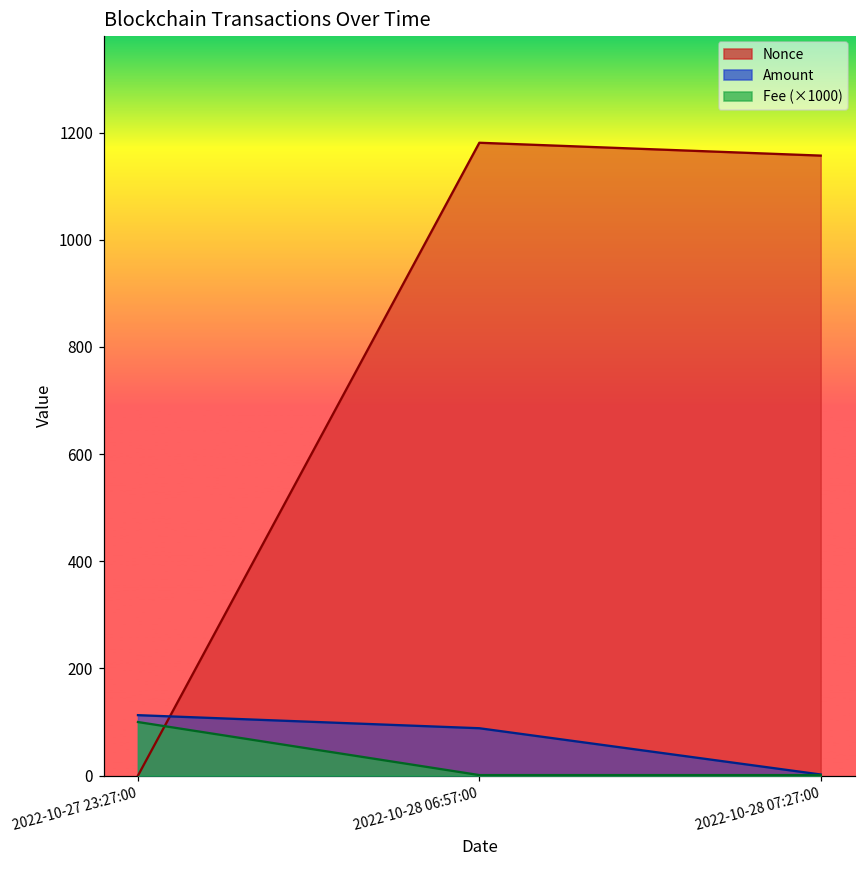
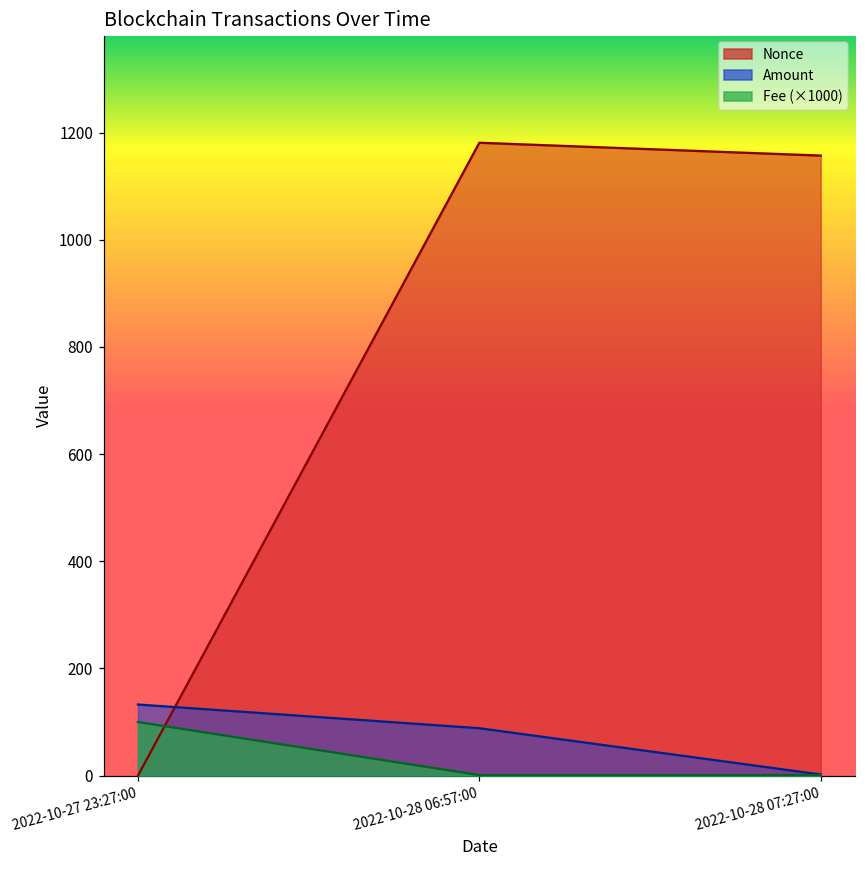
  {
    "Nonce": {
      "2022-10-27 23:27:00": 0,
      "2022-10-28 06:57:00": 1180,
      "2022-10-28 07:27:00": 1160
    },
    "Amount": {
-     "2022-10-27 23:27:00": 110,
+     "2022-10-27 23:27:00": 130,
      "2022-10-28 06:57:00": 90
    },
    "Fee (×1000)": {
      "2022-10-27 23:27:00": 100,
      "2022-10-28 06:57:00": 0
    }
  }
